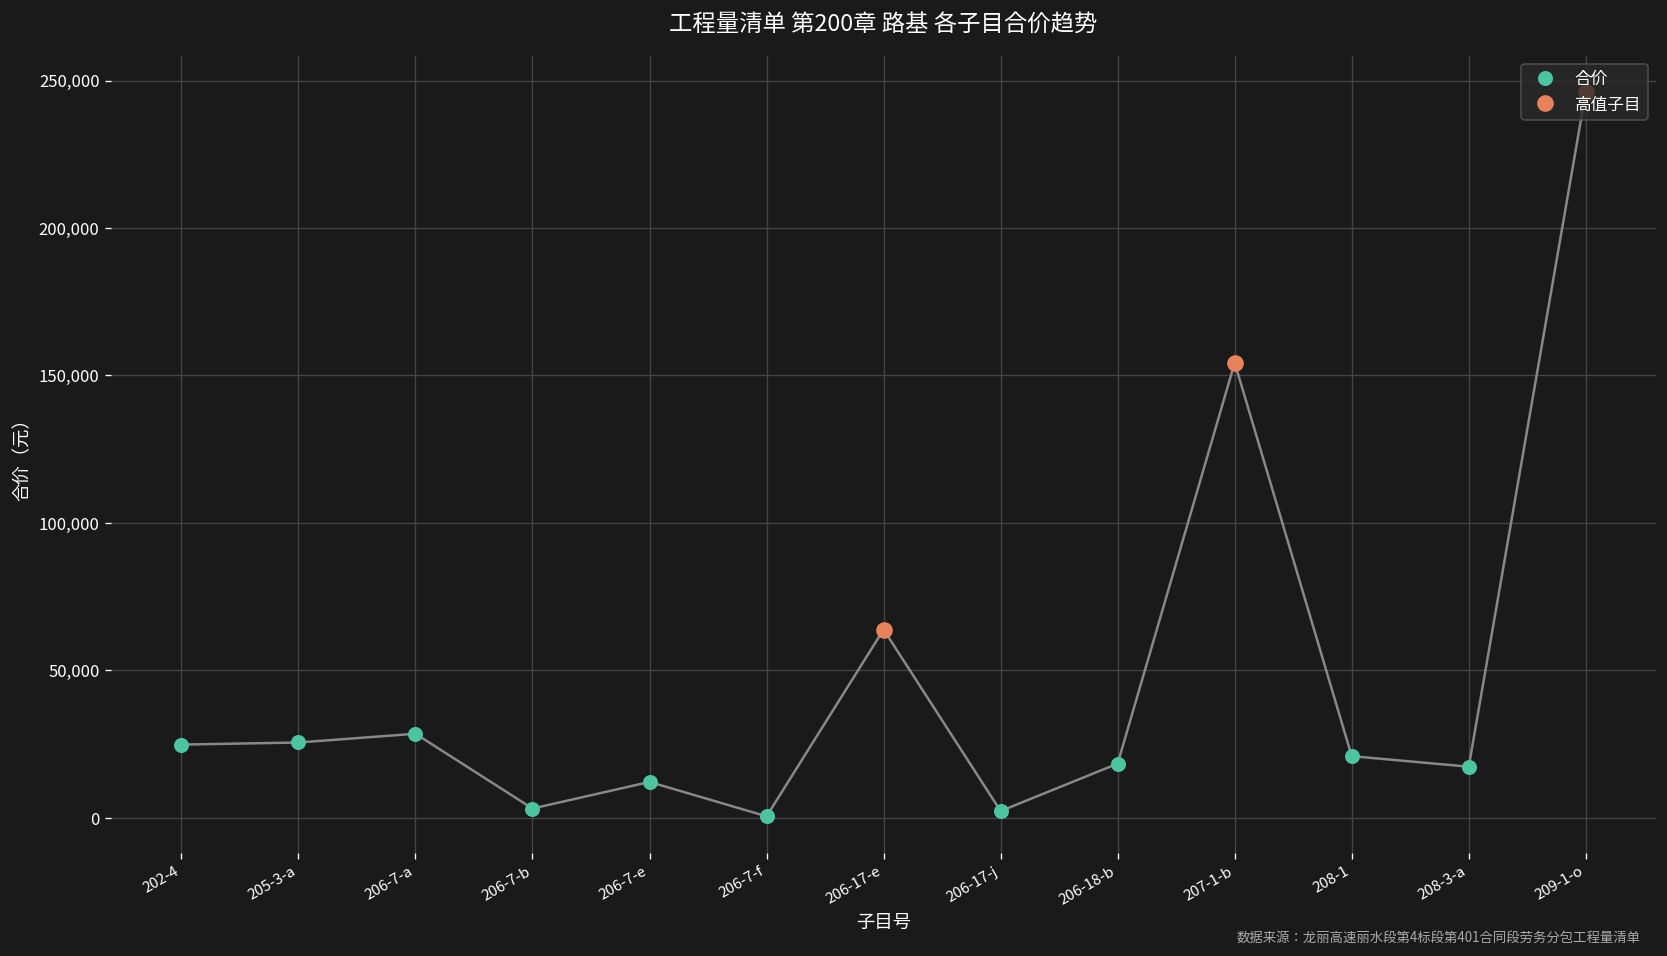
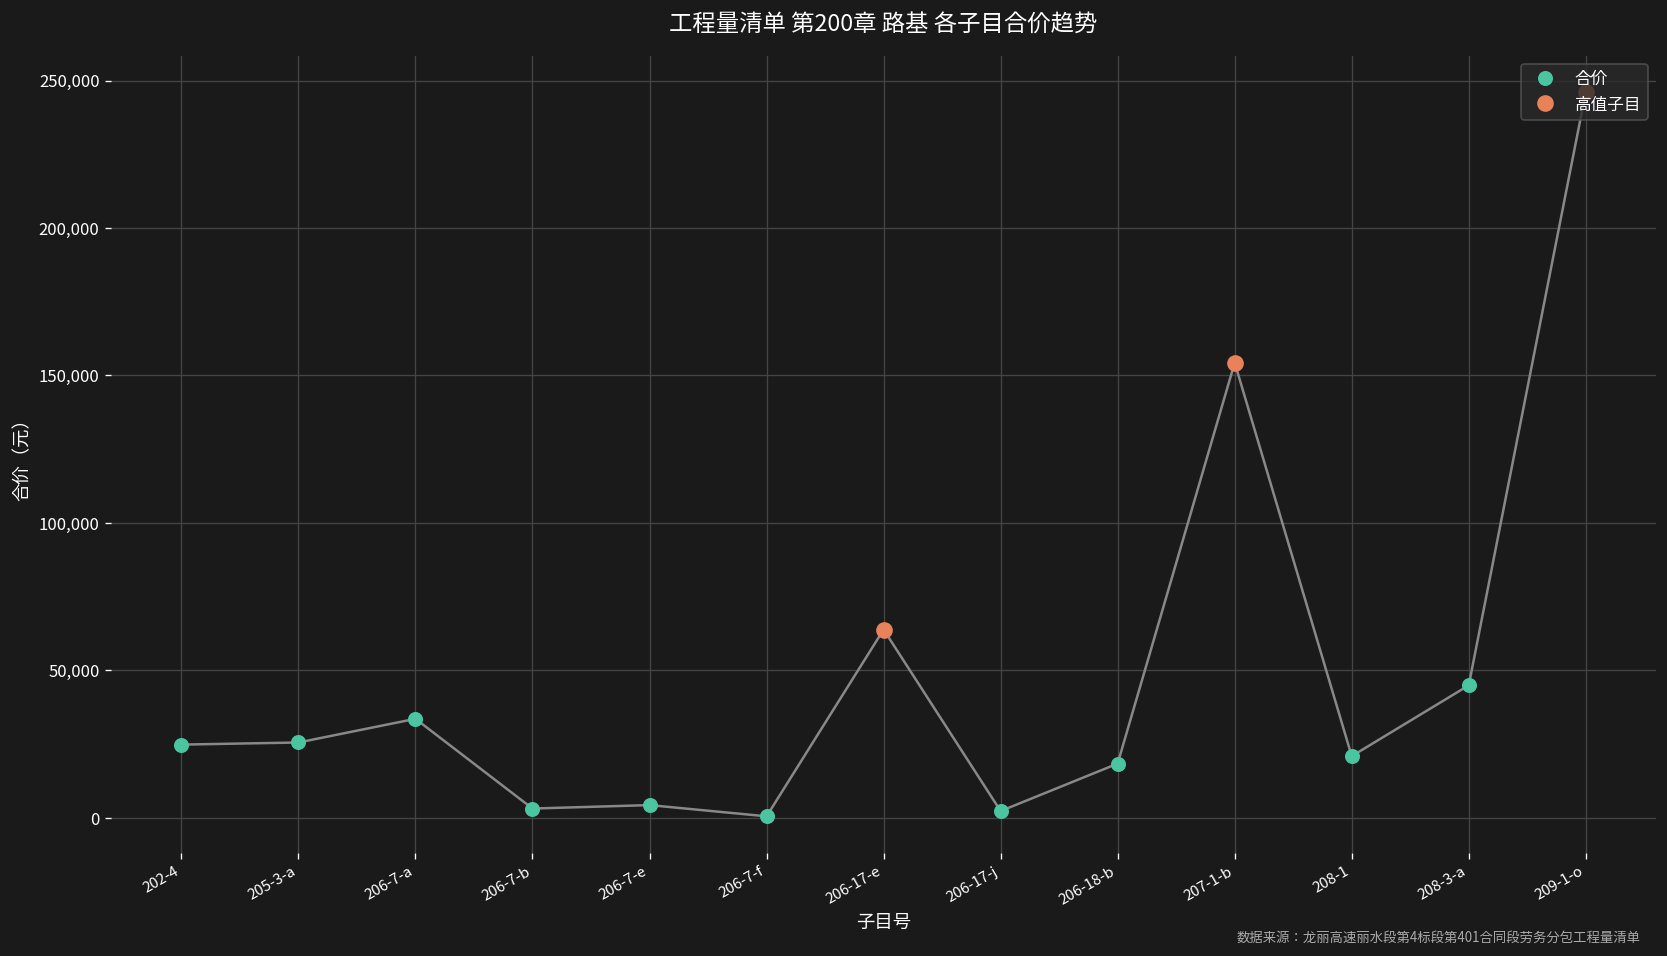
  {
    "合价": {
      "202-4": "25,000",
      "205-3-a": "26,000",
-     "206-7-a": "29,000",
+     "206-7-a": "34,000",
      "206-7-b": "3,000",
-     "206-7-e": "12,000",
+     "206-7-e": "4,000",
      "206-7-f": "1,000",
      "206-17-j": "2,000",
      "206-18-b": "18,000",
      "208-1": "21,000",
-     "208-3-a": "17,000"
+     "208-3-a": "45,000"
    }
  }
